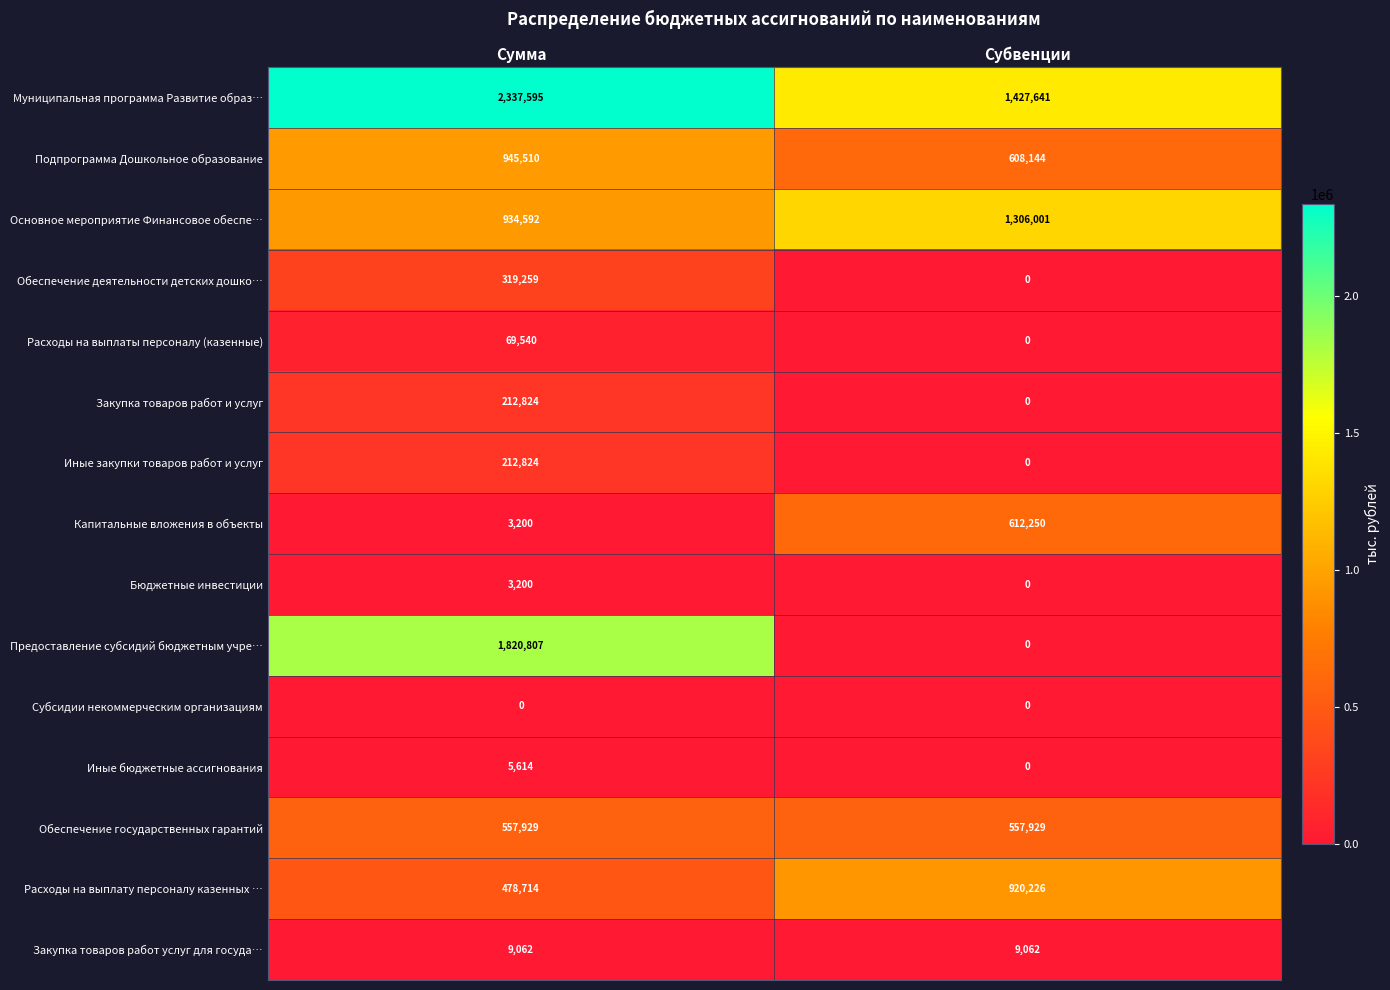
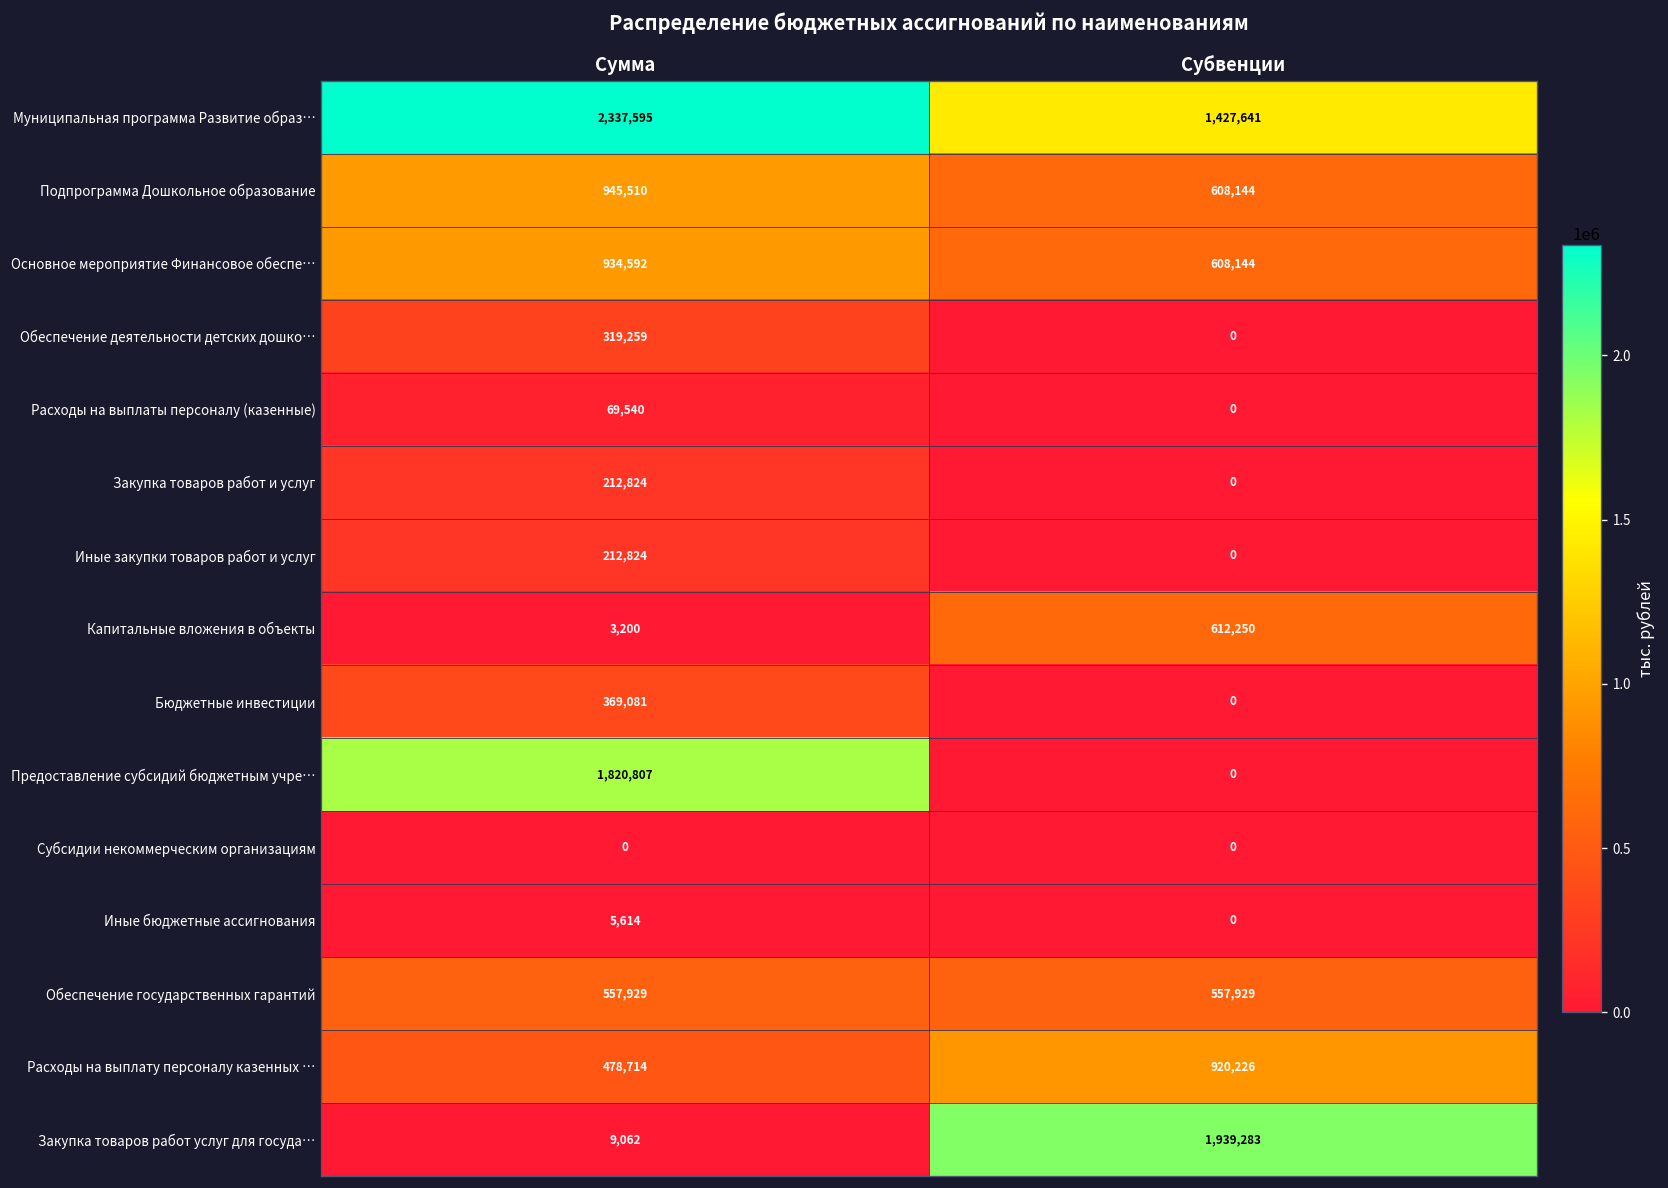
  {
    "Муниципальная программа Развитие образ…": {
      "Сумма": "2,337,595",
      "Субвенции": "1,427,641"
    },
    "Подпрограмма Дошкольное образование": {
      "Сумма": "945,510",
      "Субвенции": "608,144"
    },
    "Основное мероприятие Финансовое обеспе…": {
      "Сумма": "934,592",
-     "Субвенции": "1,306,001"
+     "Субвенции": "608,144"
    },
    "Обеспечение деятельности детских дошко…": {
      "Сумма": "319,259",
      "Субвенции": "0"
    },
    "Расходы на выплаты персоналу (казенные)": {
      "Сумма": "69,540",
      "Субвенции": "0"
    },
    "Закупка товаров работ и услуг": {
      "Сумма": "212,824",
      "Субвенции": "0"
    },
    "Иные закупки товаров работ и услуг": {
      "Сумма": "212,824",
      "Субвенции": "0"
    },
    "Капитальные вложения в объекты": {
      "Сумма": "3,200",
      "Субвенции": "612,250"
    },
    "Бюджетные инвестиции": {
-     "Сумма": "3,200",
+     "Сумма": "369,081",
      "Субвенции": "0"
    },
    "Предоставление субсидий бюджетным учре…": {
      "Сумма": "1,820,807",
      "Субвенции": "0"
    },
    "Субсидии некоммерческим организациям": {
      "Сумма": "0",
      "Субвенции": "0"
    },
    "Иные бюджетные ассигнования": {
      "Сумма": "5,614",
      "Субвенции": "0"
    },
    "Обеспечение государственных гарантий": {
      "Сумма": "557,929",
      "Субвенции": "557,929"
    },
    "Расходы на выплату персоналу казенных …": {
      "Сумма": "478,714",
      "Субвенции": "920,226"
    },
    "Закупка товаров работ услуг для госуда…": {
      "Сумма": "9,062",
-     "Субвенции": "9,062"
+     "Субвенции": "1,939,283"
    }
  }
